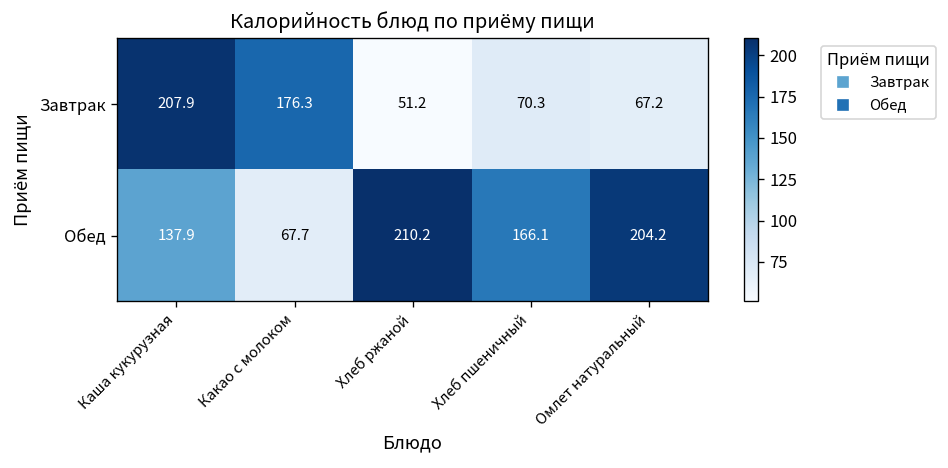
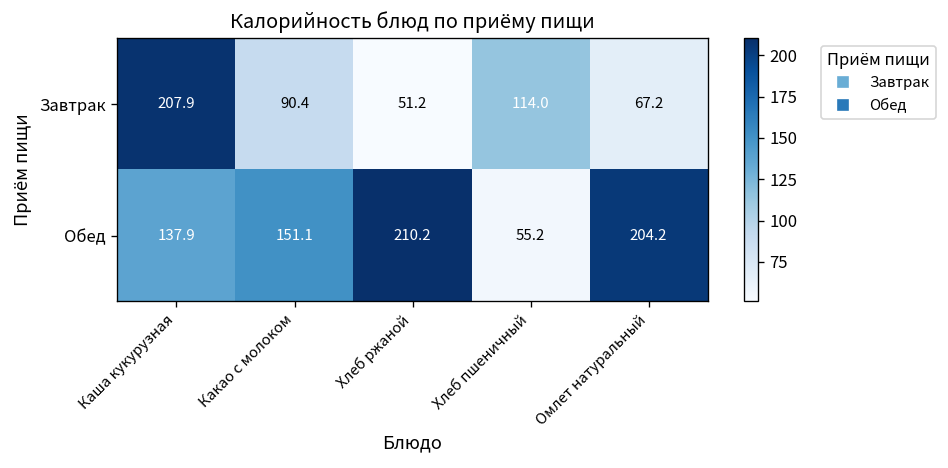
  {
    "Завтрак": {
      "Каша кукурузная": 207.9,
-     "Какао с молоком": 176.3,
+     "Какао с молоком": 90.4,
      "Хлеб ржаной": 51.2,
-     "Хлеб пшеничный": 70.3,
+     "Хлеб пшеничный": 114.0,
      "Омлет натуральный": 67.2
    },
    "Обед": {
      "Каша кукурузная": 137.9,
-     "Какао с молоком": 67.7,
+     "Какао с молоком": 151.1,
      "Хлеб ржаной": 210.2,
-     "Хлеб пшеничный": 166.1,
+     "Хлеб пшеничный": 55.2,
      "Омлет натуральный": 204.2
    }
  }
